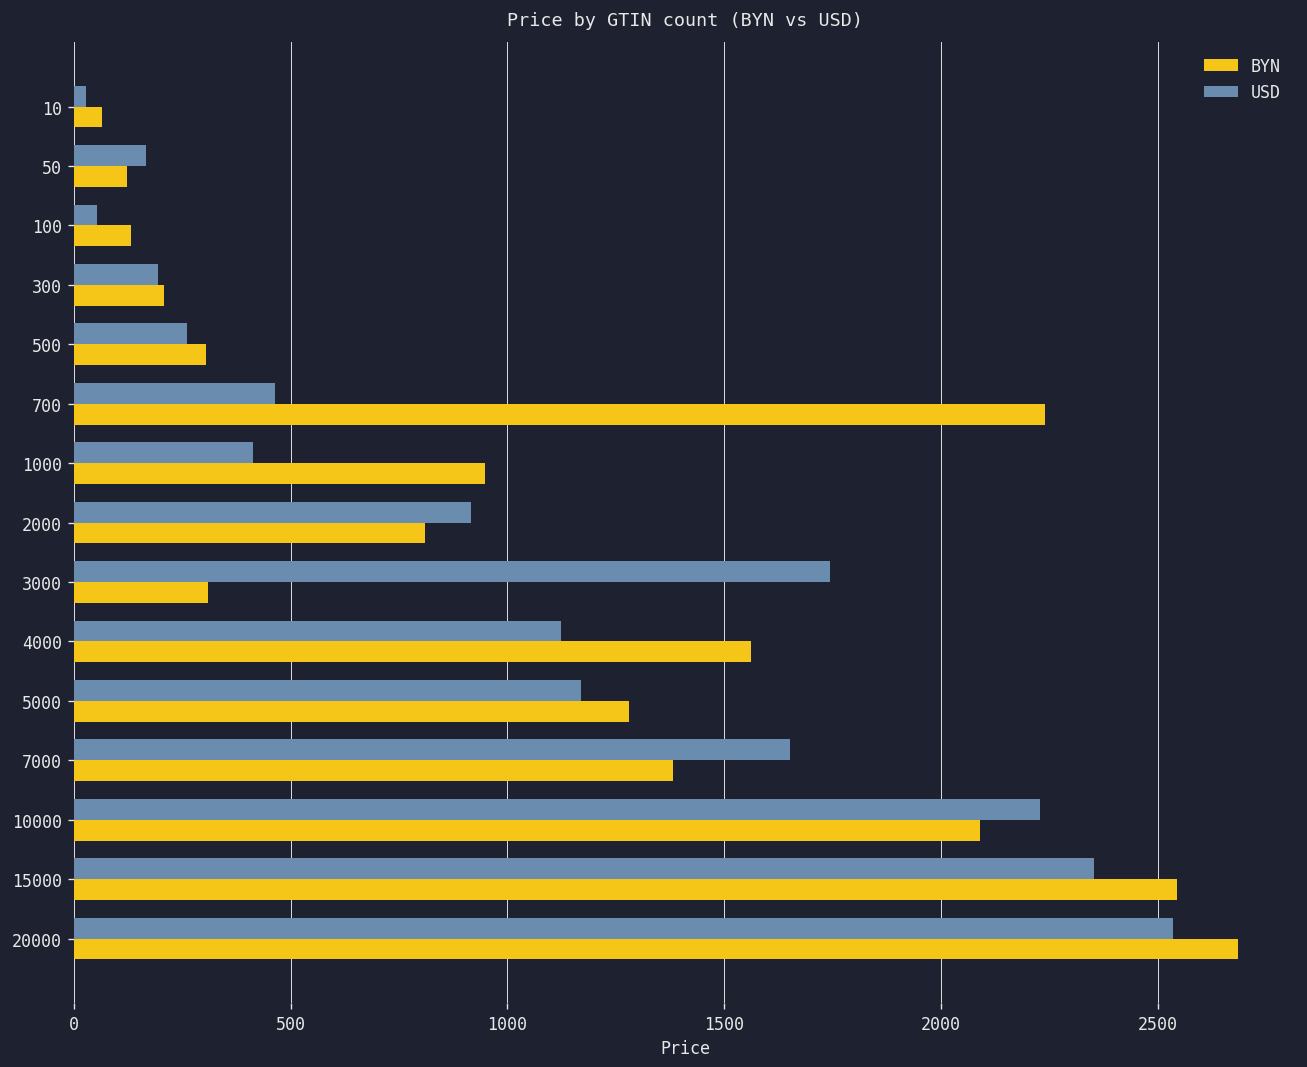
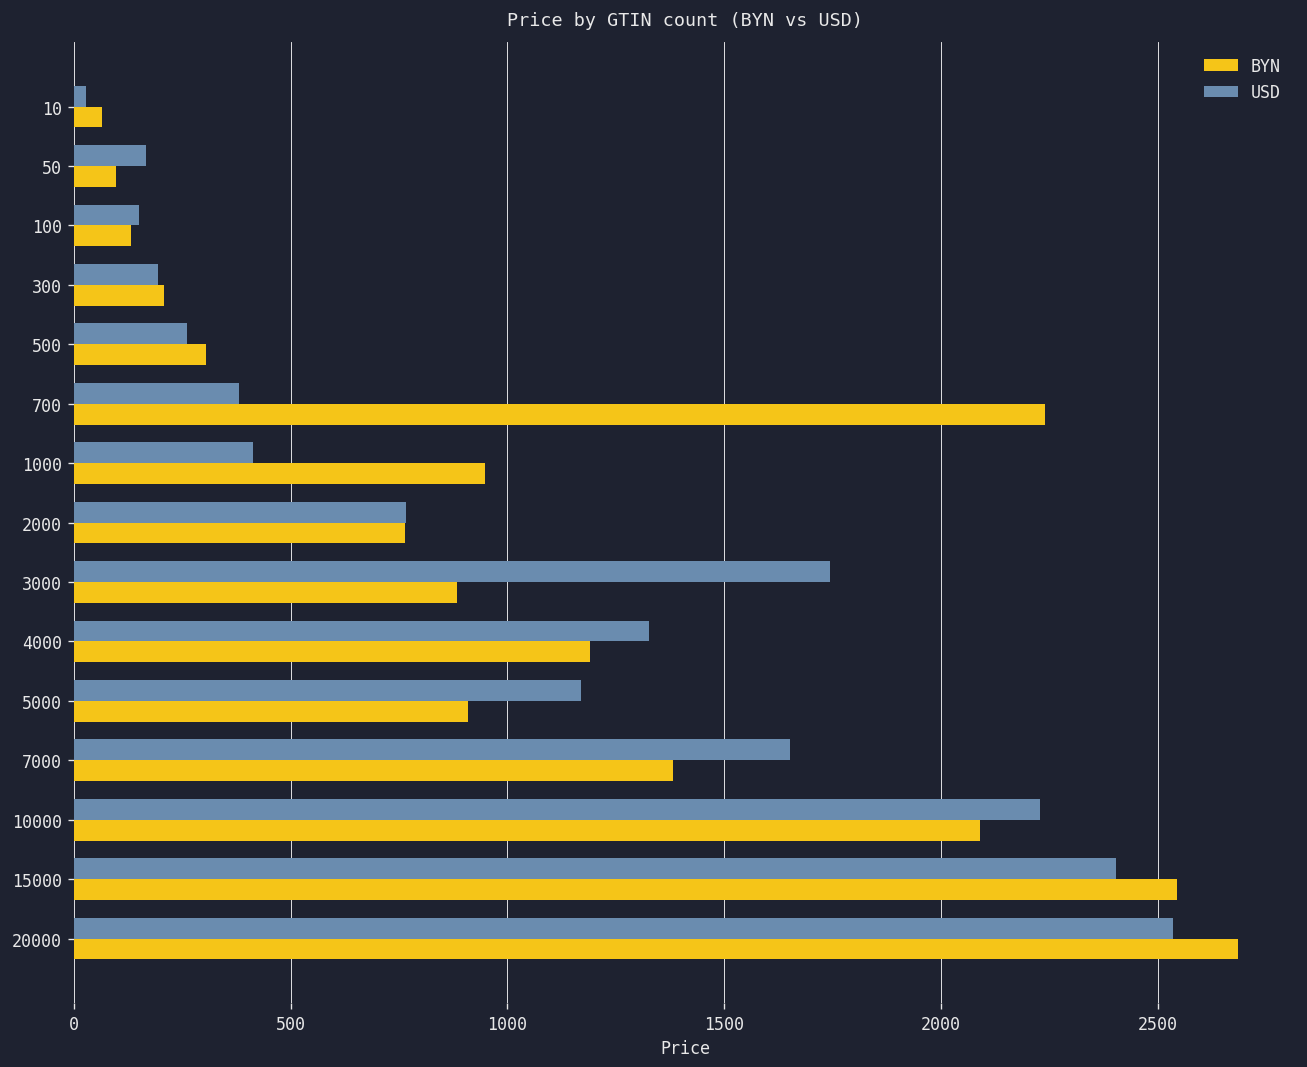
  {
    "BYN": {
      "10": 70,
-     "50": 120,
+     "50": 100,
      "100": 130,
      "300": 210,
      "500": 310,
      "700": 2240,
      "1000": 950,
-     "2000": 810,
-     "3000": 310,
-     "4000": 1560,
-     "5000": 1280,
+     "2000": 760,
+     "3000": 880,
+     "4000": 1190,
+     "5000": 910,
      "7000": 1380,
      "10000": 2090,
      "15000": 2550,
      "20000": 2690
    },
    "USD": {
      "10": 30,
      "50": 170,
-     "100": 50,
+     "100": 150,
      "300": 200,
      "500": 260,
-     "700": 470,
+     "700": 380,
      "1000": 410,
-     "2000": 920,
+     "2000": 770,
      "3000": 1740,
-     "4000": 1120,
+     "4000": 1330,
      "5000": 1170,
      "7000": 1650,
      "10000": 2230,
-     "15000": 2350,
+     "15000": 2400,
      "20000": 2540
    }
  }
